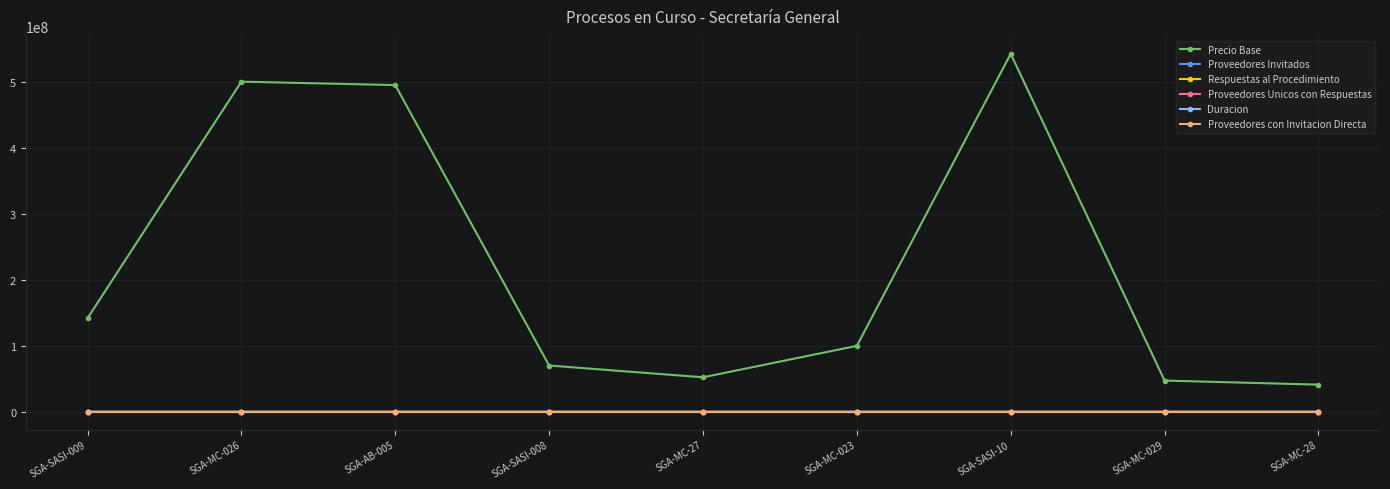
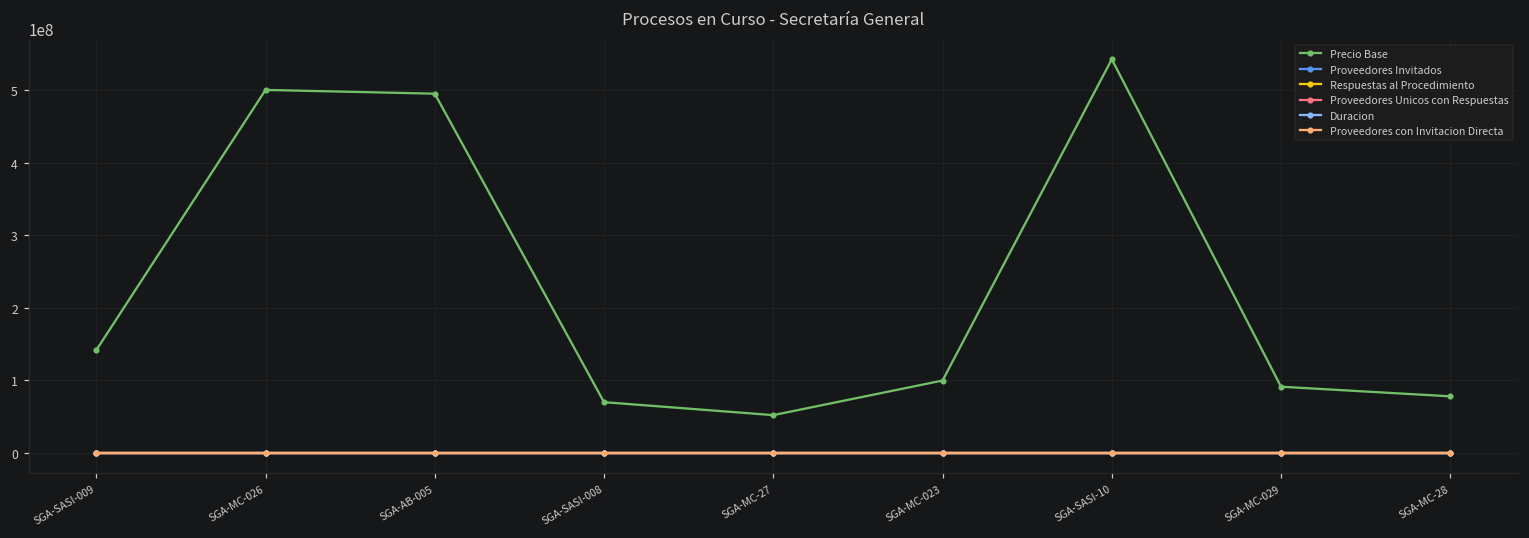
  {
    "Precio Base": {
      "SGA-SASI-009": 140000000,
      "SGA-MC-026": 500000000,
      "SGA-AB-005": 500000000,
      "SGA-SASI-008": 70000000,
      "SGA-MC-27": 50000000,
      "SGA-MC-023": 100000000,
      "SGA-SASI-10": 540000000,
-     "SGA-MC-029": 50000000,
-     "SGA-MC-28": 40000000
+     "SGA-MC-029": 90000000,
+     "SGA-MC-28": 80000000
    },
    "Proveedores con Invitacion Directa": {
      "SGA-SASI-009": 0,
      "SGA-MC-026": 0,
      "SGA-AB-005": 0,
      "SGA-SASI-008": 0,
      "SGA-MC-27": 0,
      "SGA-MC-023": 0,
      "SGA-SASI-10": 0,
      "SGA-MC-029": 0,
      "SGA-MC-28": 0
    }
  }
